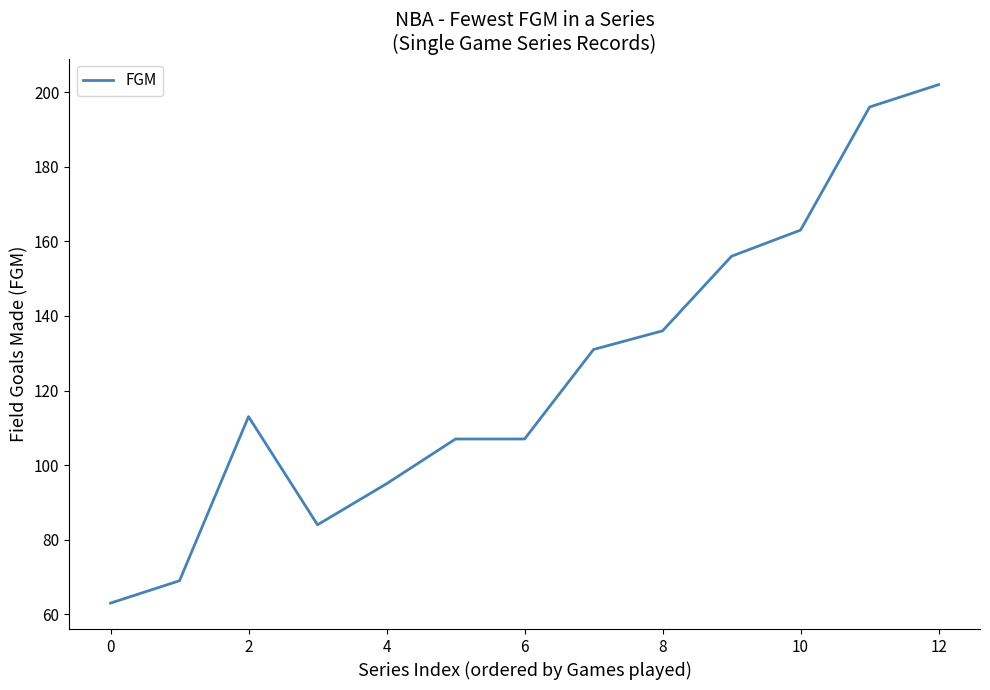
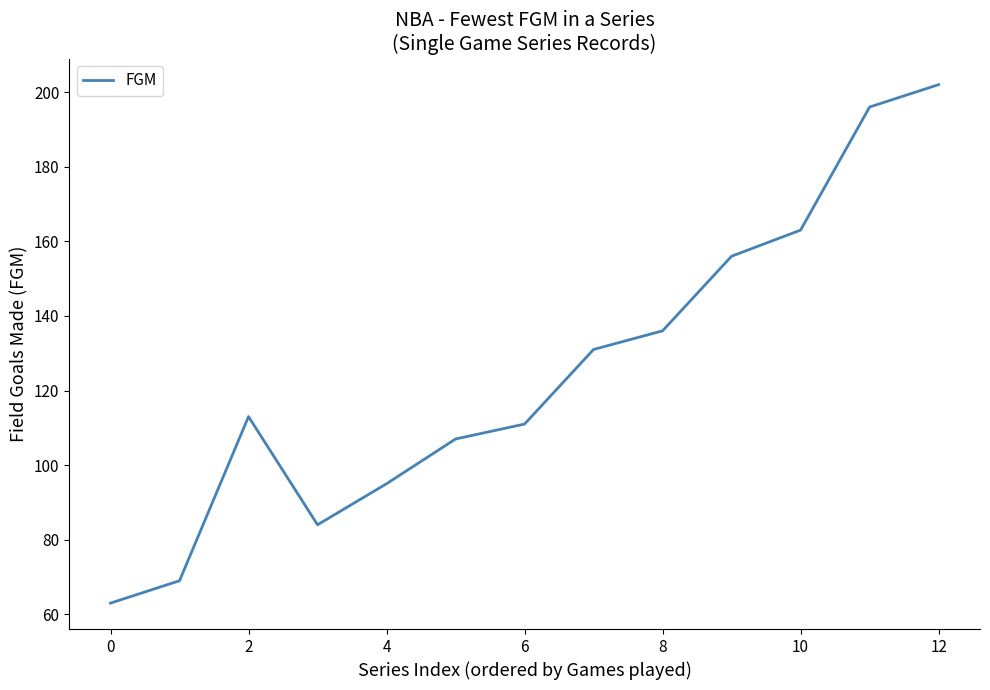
  {
    "0": 63,
    "2": 113,
    "4": 95,
-   "6": 107,
+   "6": 111,
    "8": 136,
    "10": 163,
    "12": 202
  }
